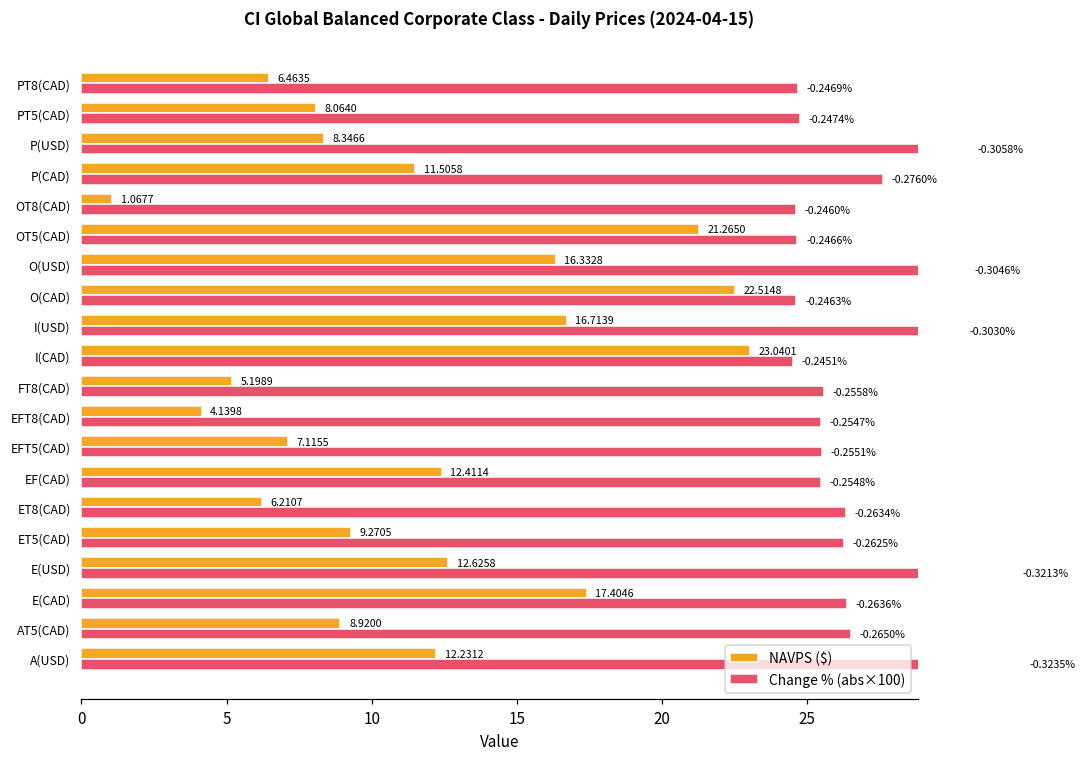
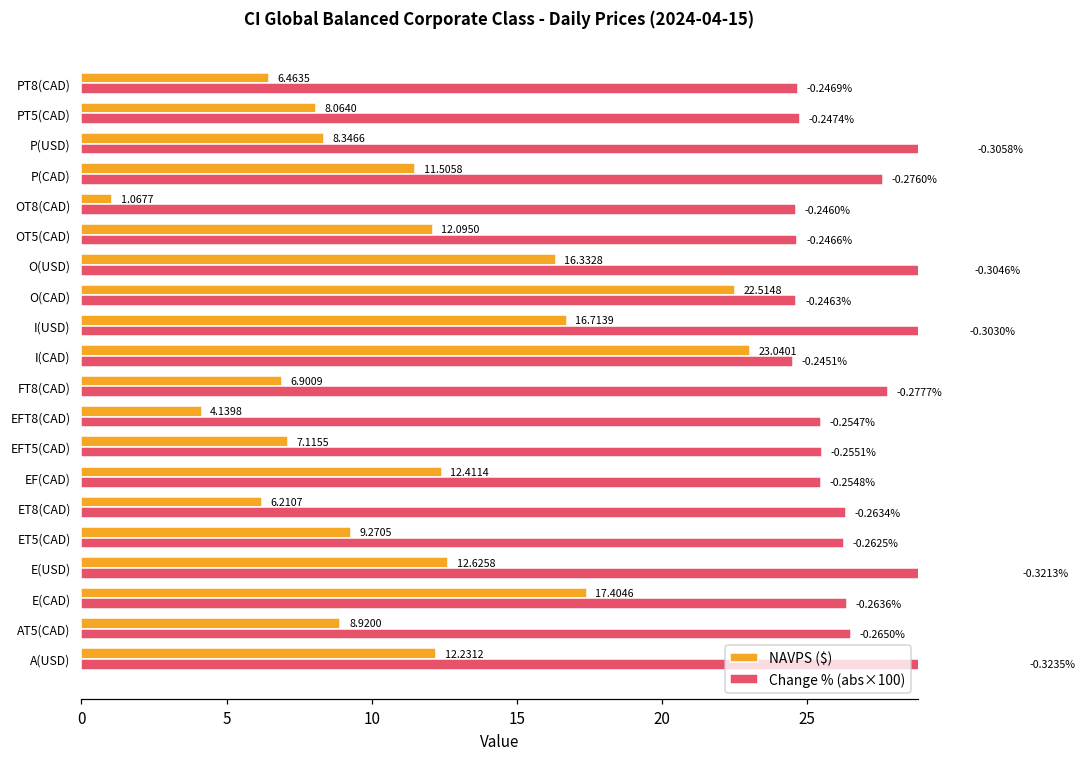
  {
    "NAVPS ($)": {
      "PT8(CAD)": "6.4635",
      "PT5(CAD)": "8.0640",
      "P(USD)": "8.3466",
      "P(CAD)": "11.5058",
      "OT8(CAD)": "1.0677",
-     "OT5(CAD)": "21.2650",
+     "OT5(CAD)": "12.0950",
      "O(USD)": "16.3328",
      "O(CAD)": "22.5148",
      "I(USD)": "16.7139",
      "I(CAD)": "23.0401",
-     "FT8(CAD)": "5.1989",
+     "FT8(CAD)": "6.9009",
      "EFT8(CAD)": "4.1398",
      "EFT5(CAD)": "7.1155",
      "EF(CAD)": "12.4114",
      "ET8(CAD)": "6.2107",
      "ET5(CAD)": "9.2705",
      "E(USD)": "12.6258",
      "E(CAD)": "17.4046",
      "AT5(CAD)": "8.9200",
      "A(USD)": "12.2312"
    },
    "Change % (abs×100)": {
-     "FT8(CAD)": "-0.2558%"
+     "FT8(CAD)": "-0.2777%"
    }
  }
